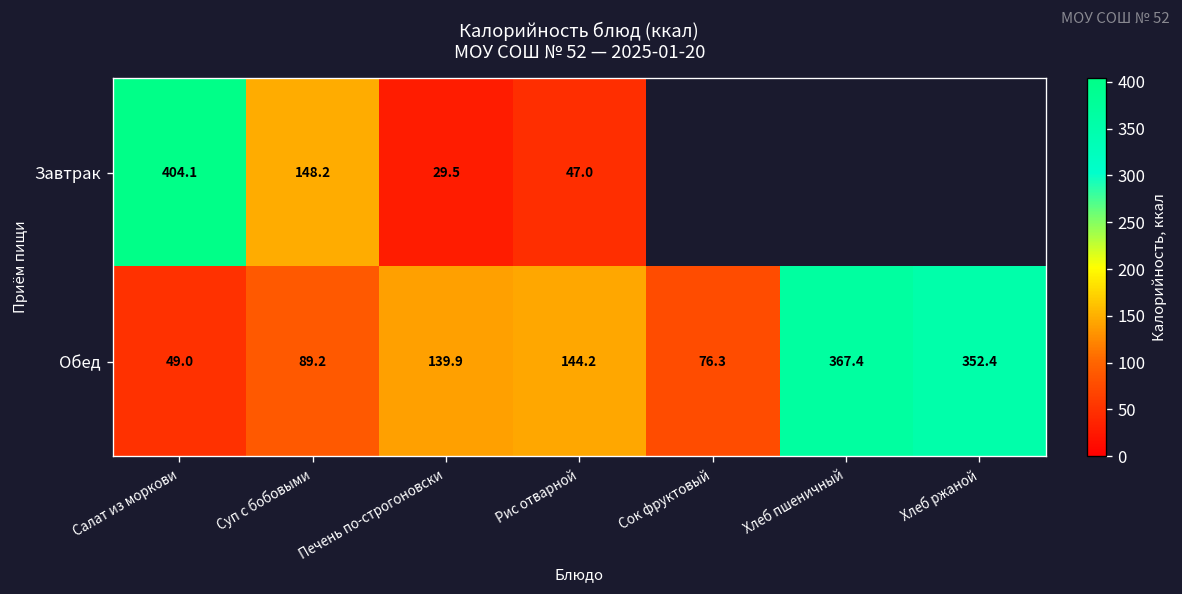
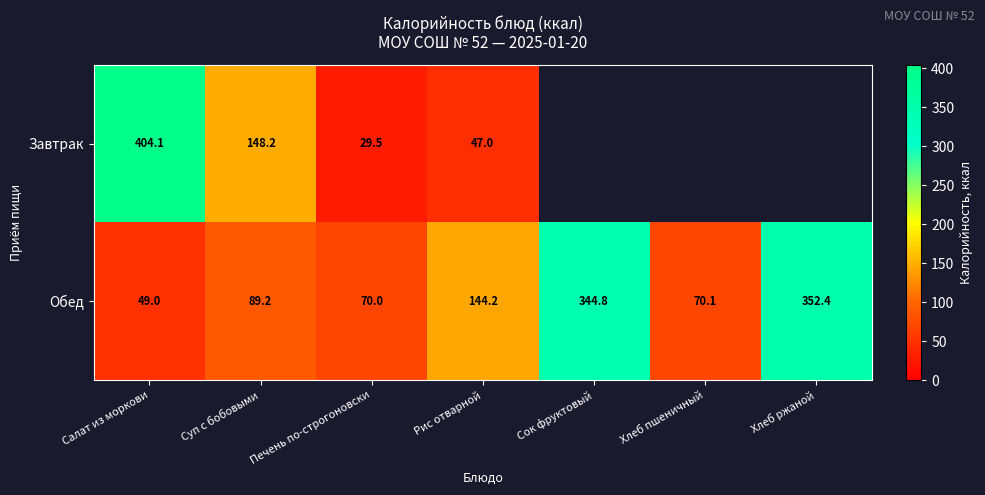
  {
    "Завтрак": {
      "Салат из моркови": 404.1,
      "Суп с бобовыми": 148.2,
      "Печень по-строгоновски": 29.5,
      "Рис отварной": 47.0
    },
    "Обед": {
      "Салат из моркови": 49.0,
      "Суп с бобовыми": 89.2,
-     "Печень по-строгоновски": 139.9,
+     "Печень по-строгоновски": 70.0,
      "Рис отварной": 144.2,
-     "Сок фруктовый": 76.3,
-     "Хлеб пшеничный": 367.4,
+     "Сок фруктовый": 344.8,
+     "Хлеб пшеничный": 70.1,
      "Хлеб ржаной": 352.4
    }
  }
